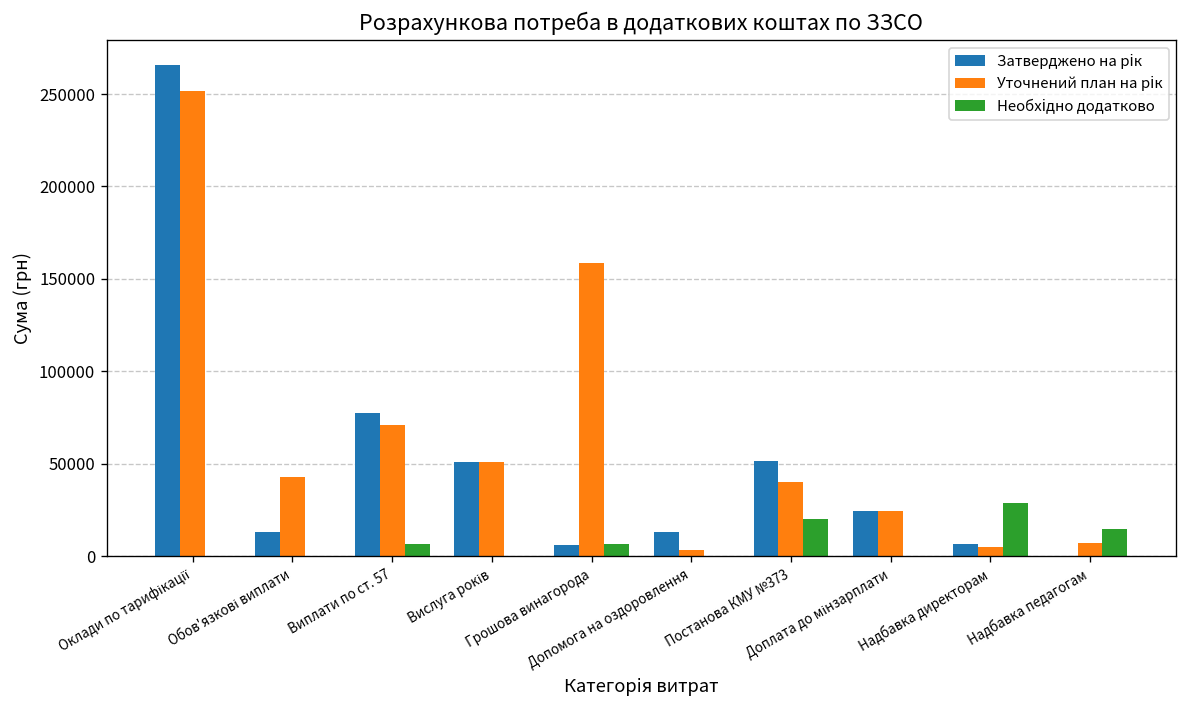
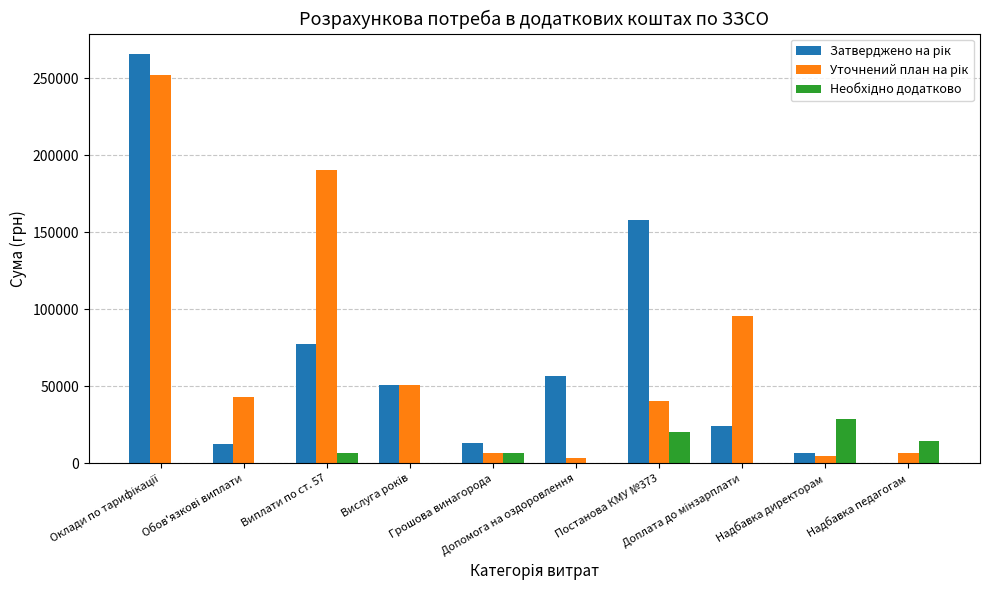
  {
    "Затверджено на рік": {
      "Оклади по тарифікації": 266000,
      "Обов'язкові виплати": 13000,
      "Виплати по ст. 57": 77000,
      "Вислуга років": 51000,
-     "Грошова винагорода": 6000,
-     "Допомога на оздоровлення": 13000,
-     "Постанова КМУ №373": 52000,
+     "Грошова винагорода": 13000,
+     "Допомога на оздоровлення": 57000,
+     "Постанова КМУ №373": 158000,
      "Доплата до мінзарплати": 24000,
      "Надбавка директорам": 7000
    },
    "Уточнений план на рік": {
      "Оклади по тарифікації": 252000,
      "Обов'язкові виплати": 43000,
-     "Виплати по ст. 57": 71000,
+     "Виплати по ст. 57": 191000,
      "Вислуга років": 51000,
-     "Грошова винагорода": 159000,
+     "Грошова винагорода": 7000,
      "Допомога на оздоровлення": 3000,
      "Постанова КМУ №373": 40000,
-     "Доплата до мінзарплати": 25000,
+     "Доплата до мінзарплати": 95000,
      "Надбавка директорам": 5000,
      "Надбавка педагогам": 7000
    },
    "Необхідно додатково": {
      "Оклади по тарифікації": 0,
      "Обов'язкові виплати": 0,
      "Виплати по ст. 57": 7000,
      "Вислуга років": 0,
      "Грошова винагорода": 7000,
      "Допомога на оздоровлення": 0,
      "Постанова КМУ №373": 20000,
      "Доплата до мінзарплати": 0,
      "Надбавка директорам": 29000,
      "Надбавка педагогам": 15000
    }
  }
